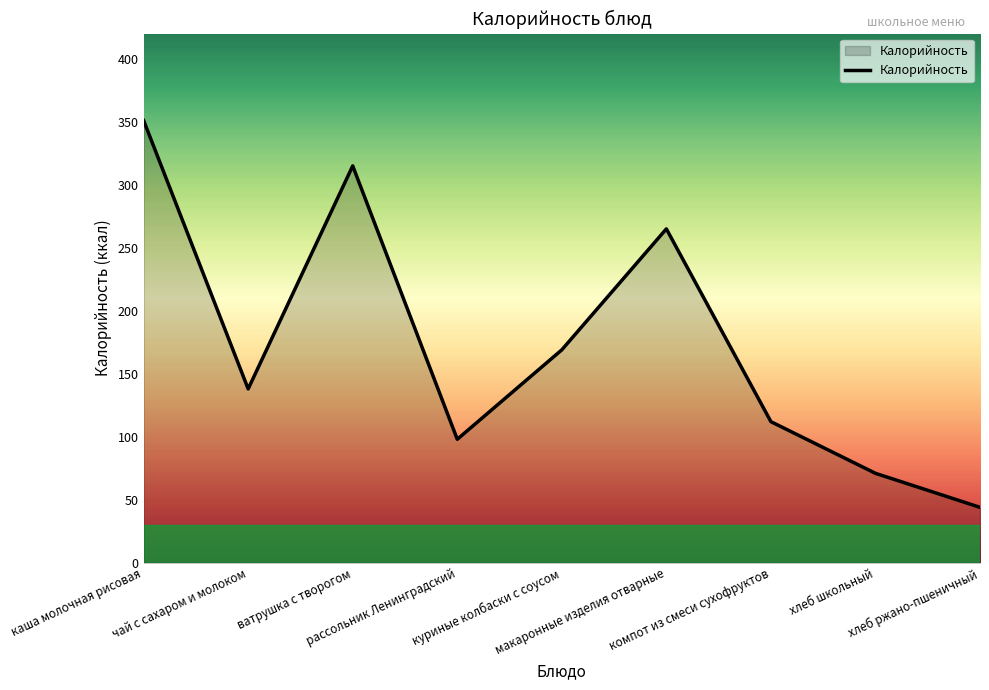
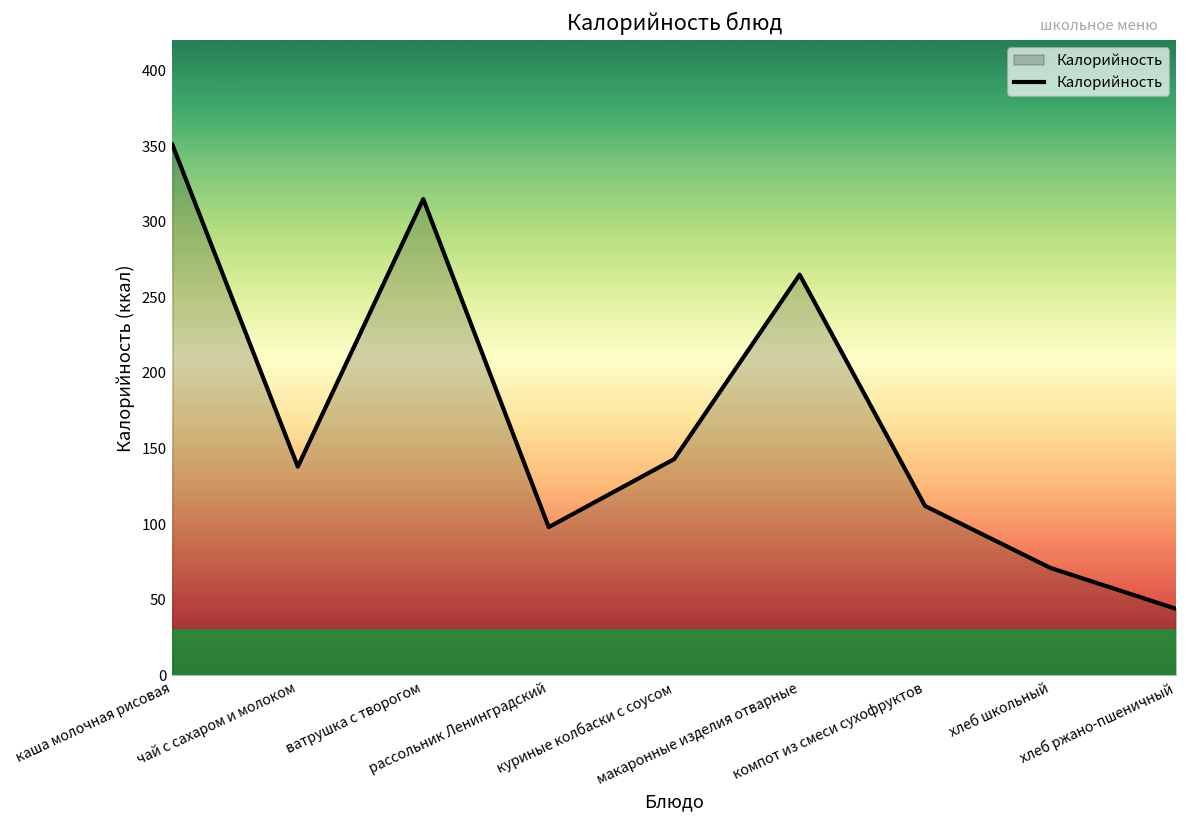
  {
    "каша молочная рисовая": 351,
    "чай с сахаром и молоком": 138,
    "ватрушка с творогом": 315,
    "рассольник Ленинградский": 98,
-   "куриные колбаски с соусом": 169,
+   "куриные колбаски с соусом": 143,
    "макаронные изделия отварные": 265,
    "компот из смеси сухофруктов": 112,
    "хлеб школьный": 71,
    "хлеб ржано-пшеничный": 44
  }
